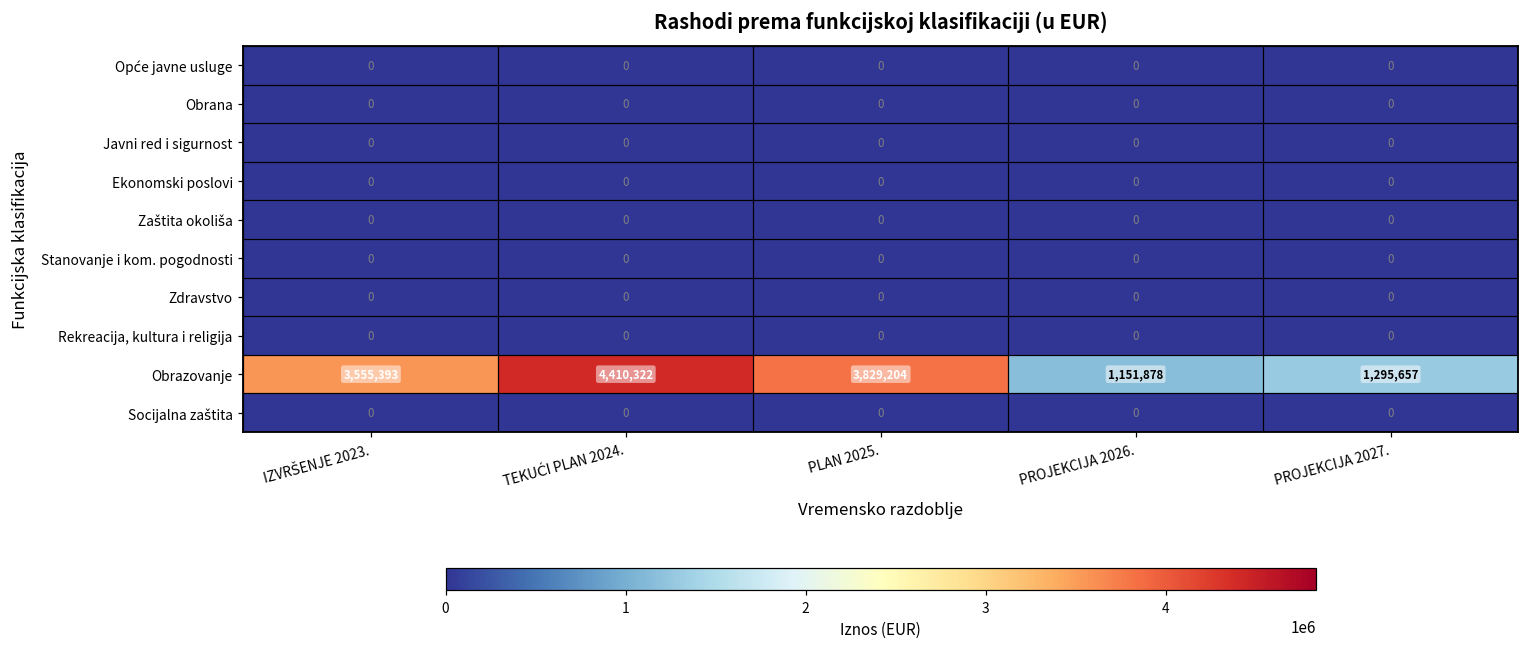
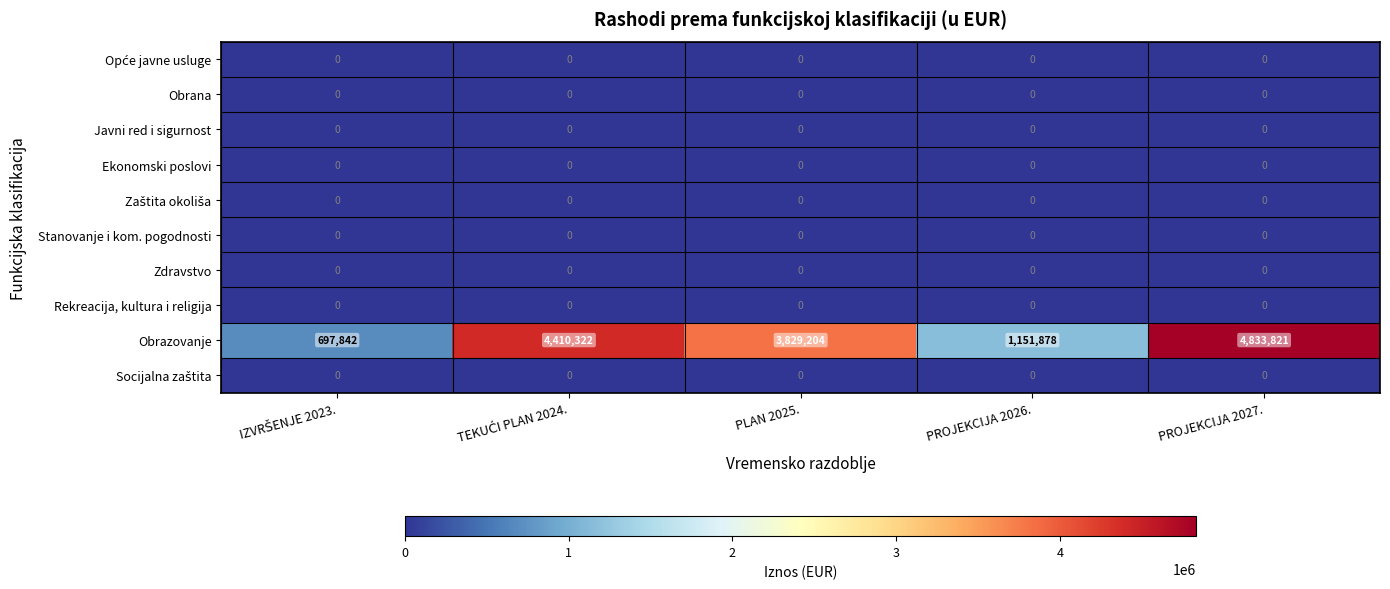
  {
    "Opće javne usluge": {
      "IZVRŠENJE 2023.": "0",
      "TEKUĆI PLAN 2024.": "0",
      "PLAN 2025.": "0",
      "PROJEKCIJA 2026.": "0",
      "PROJEKCIJA 2027.": "0"
    },
    "Obrana": {
      "IZVRŠENJE 2023.": "0",
      "TEKUĆI PLAN 2024.": "0",
      "PLAN 2025.": "0",
      "PROJEKCIJA 2026.": "0",
      "PROJEKCIJA 2027.": "0"
    },
    "Javni red i sigurnost": {
      "IZVRŠENJE 2023.": "0",
      "TEKUĆI PLAN 2024.": "0",
      "PLAN 2025.": "0",
      "PROJEKCIJA 2026.": "0",
      "PROJEKCIJA 2027.": "0"
    },
    "Ekonomski poslovi": {
      "IZVRŠENJE 2023.": "0",
      "TEKUĆI PLAN 2024.": "0",
      "PLAN 2025.": "0",
      "PROJEKCIJA 2026.": "0",
      "PROJEKCIJA 2027.": "0"
    },
    "Zaštita okoliša": {
      "IZVRŠENJE 2023.": "0",
      "TEKUĆI PLAN 2024.": "0",
      "PLAN 2025.": "0",
      "PROJEKCIJA 2026.": "0",
      "PROJEKCIJA 2027.": "0"
    },
    "Stanovanje i kom. pogodnosti": {
      "IZVRŠENJE 2023.": "0",
      "TEKUĆI PLAN 2024.": "0",
      "PLAN 2025.": "0",
      "PROJEKCIJA 2026.": "0",
      "PROJEKCIJA 2027.": "0"
    },
    "Zdravstvo": {
      "IZVRŠENJE 2023.": "0",
      "TEKUĆI PLAN 2024.": "0",
      "PLAN 2025.": "0",
      "PROJEKCIJA 2026.": "0",
      "PROJEKCIJA 2027.": "0"
    },
    "Rekreacija, kultura i religija": {
      "IZVRŠENJE 2023.": "0",
      "TEKUĆI PLAN 2024.": "0",
      "PLAN 2025.": "0",
      "PROJEKCIJA 2026.": "0",
      "PROJEKCIJA 2027.": "0"
    },
    "Obrazovanje": {
-     "IZVRŠENJE 2023.": "3,555,393",
-     "PROJEKCIJA 2027.": "1,295,657"
+     "IZVRŠENJE 2023.": "697,842",
+     "PROJEKCIJA 2027.": "4,833,821"
    },
    "Socijalna zaštita": {
      "IZVRŠENJE 2023.": "0",
      "TEKUĆI PLAN 2024.": "0",
      "PLAN 2025.": "0",
      "PROJEKCIJA 2026.": "0",
      "PROJEKCIJA 2027.": "0"
    }
  }
